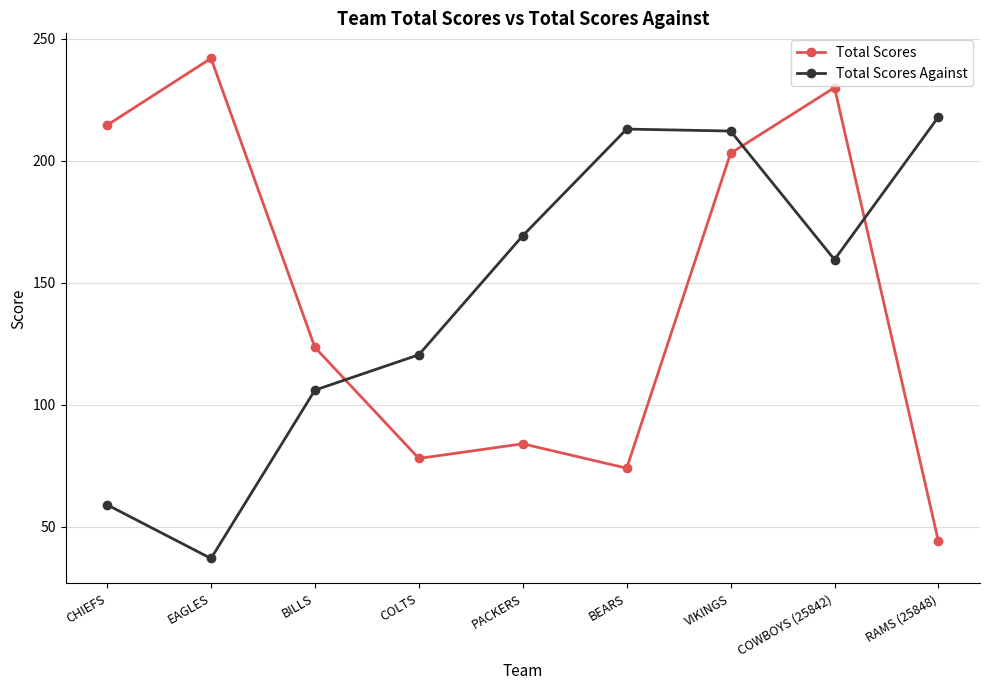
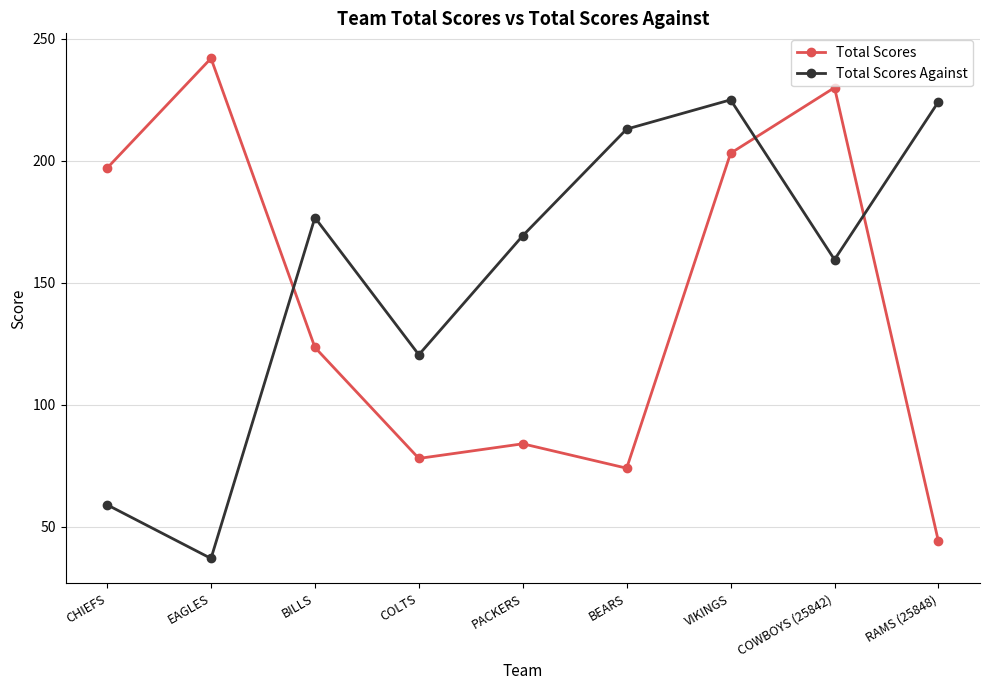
  {
    "Total Scores": {
-     "CHIEFS": 215,
+     "CHIEFS": 197,
      "EAGLES": 242,
      "BILLS": 124,
      "COLTS": 78,
      "PACKERS": 84,
      "BEARS": 74,
      "VIKINGS": 203,
      "COWBOYS (25842)": 230,
      "RAMS (25848)": 44
    },
    "Total Scores Against": {
      "CHIEFS": 59,
      "EAGLES": 37,
-     "BILLS": 106,
+     "BILLS": 177,
      "COLTS": 121,
      "PACKERS": 169,
      "BEARS": 213,
-     "VIKINGS": 212,
+     "VIKINGS": 225,
      "COWBOYS (25842)": 160,
-     "RAMS (25848)": 218
+     "RAMS (25848)": 224
    }
  }
